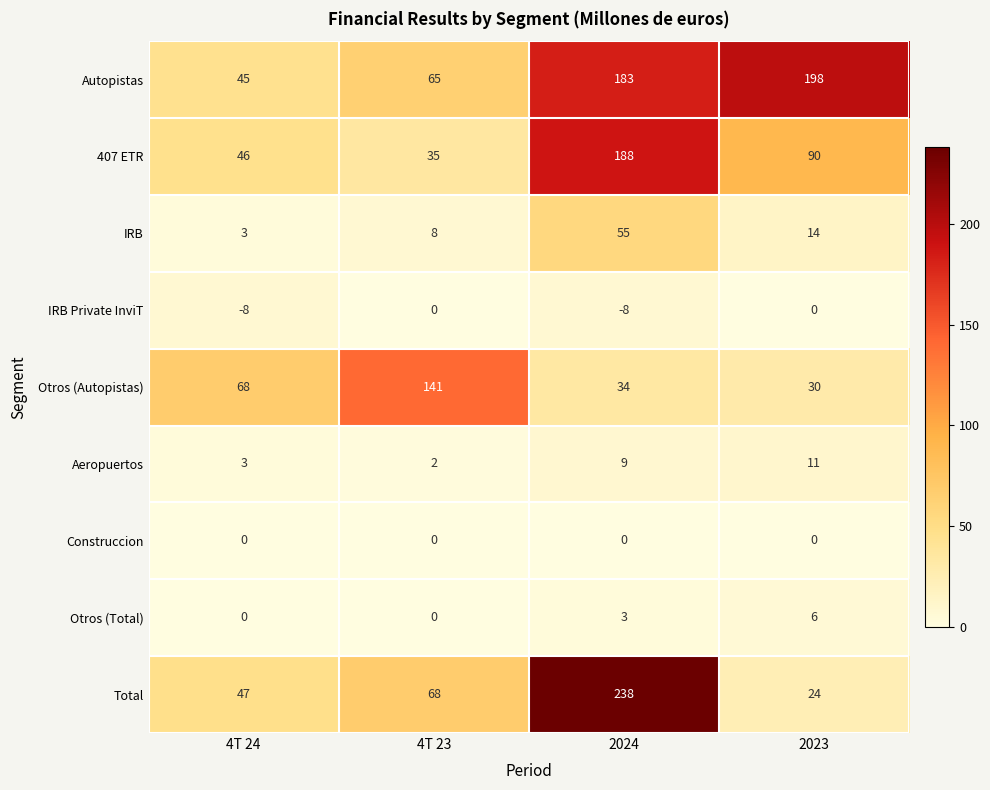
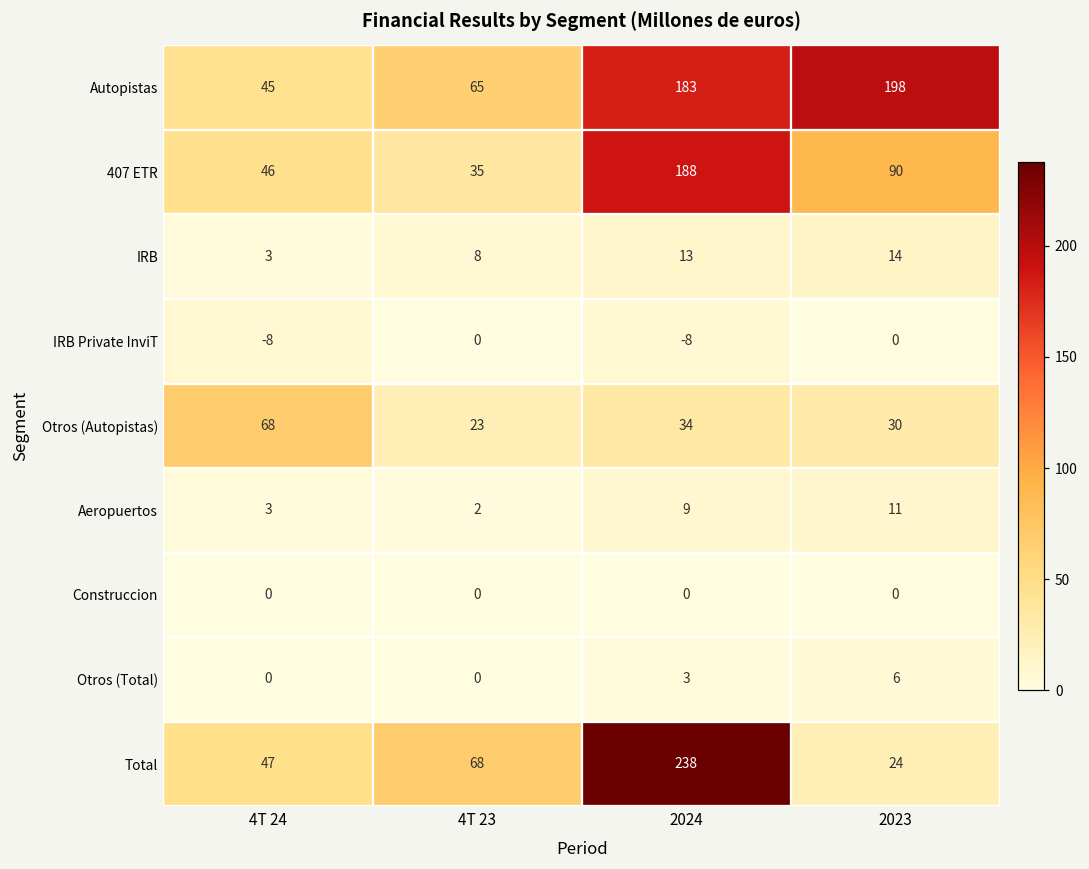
  {
    "Autopistas": {
      "4T 24": 45,
      "4T 23": 65,
      "2024": 183,
      "2023": 198
    },
    "407 ETR": {
      "4T 24": 46,
      "4T 23": 35,
      "2024": 188,
      "2023": 90
    },
    "IRB": {
      "4T 24": 3,
      "4T 23": 8,
-     "2024": 55,
+     "2024": 13,
      "2023": 14
    },
    "IRB Private InviT": {
      "4T 24": -8,
      "4T 23": 0,
      "2024": -8,
      "2023": 0
    },
    "Otros (Autopistas)": {
      "4T 24": 68,
-     "4T 23": 141,
+     "4T 23": 23,
      "2024": 34,
      "2023": 30
    },
    "Aeropuertos": {
      "4T 24": 3,
      "4T 23": 2,
      "2024": 9,
      "2023": 11
    },
    "Construccion": {
      "4T 24": 0,
      "4T 23": 0,
      "2024": 0,
      "2023": 0
    },
    "Otros (Total)": {
      "4T 24": 0,
      "4T 23": 0,
      "2024": 3,
      "2023": 6
    },
    "Total": {
      "4T 24": 47,
      "4T 23": 68,
      "2024": 238,
      "2023": 24
    }
  }
